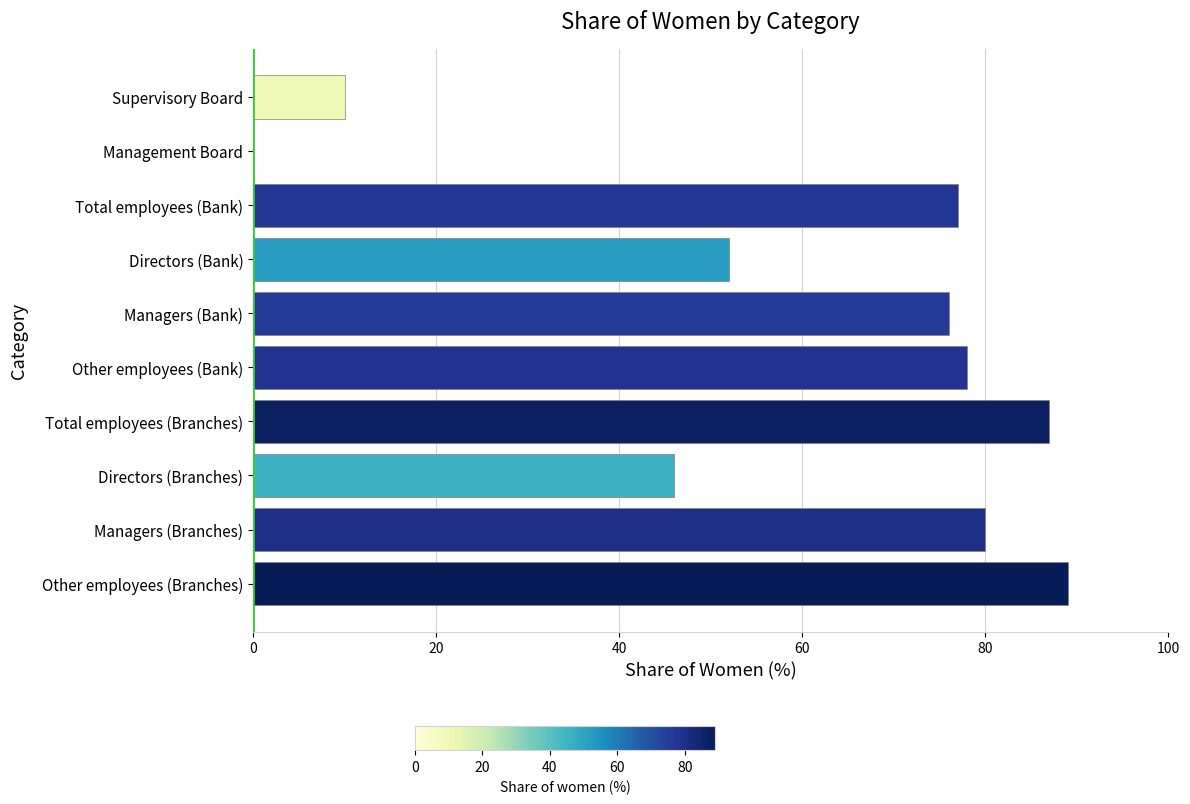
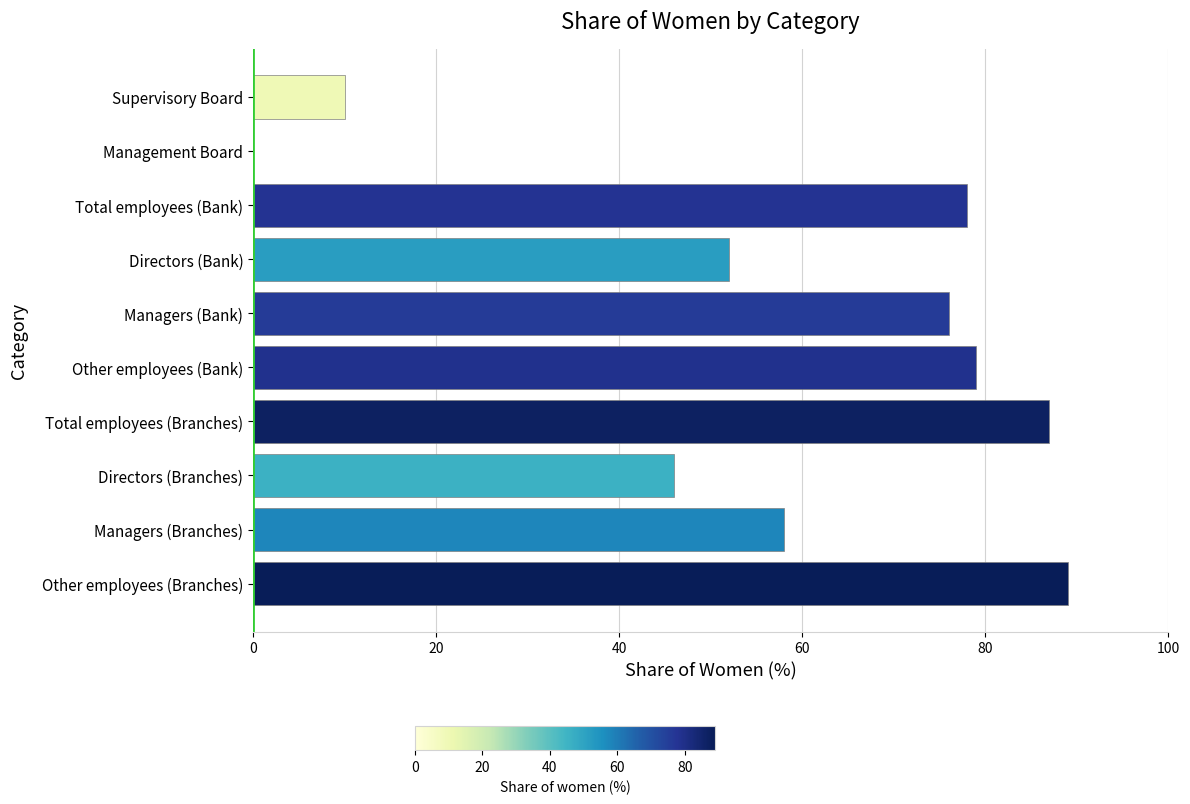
  {
    "Supervisory Board": 10,
    "Management Board": 0,
-   "Total employees (Bank)": 77,
+   "Total employees (Bank)": 78,
    "Directors (Bank)": 52,
    "Managers (Bank)": 76,
-   "Other employees (Bank)": 78,
+   "Other employees (Bank)": 79,
    "Total employees (Branches)": 87,
    "Directors (Branches)": 46,
-   "Managers (Branches)": 80,
+   "Managers (Branches)": 58,
    "Other employees (Branches)": 89
  }
